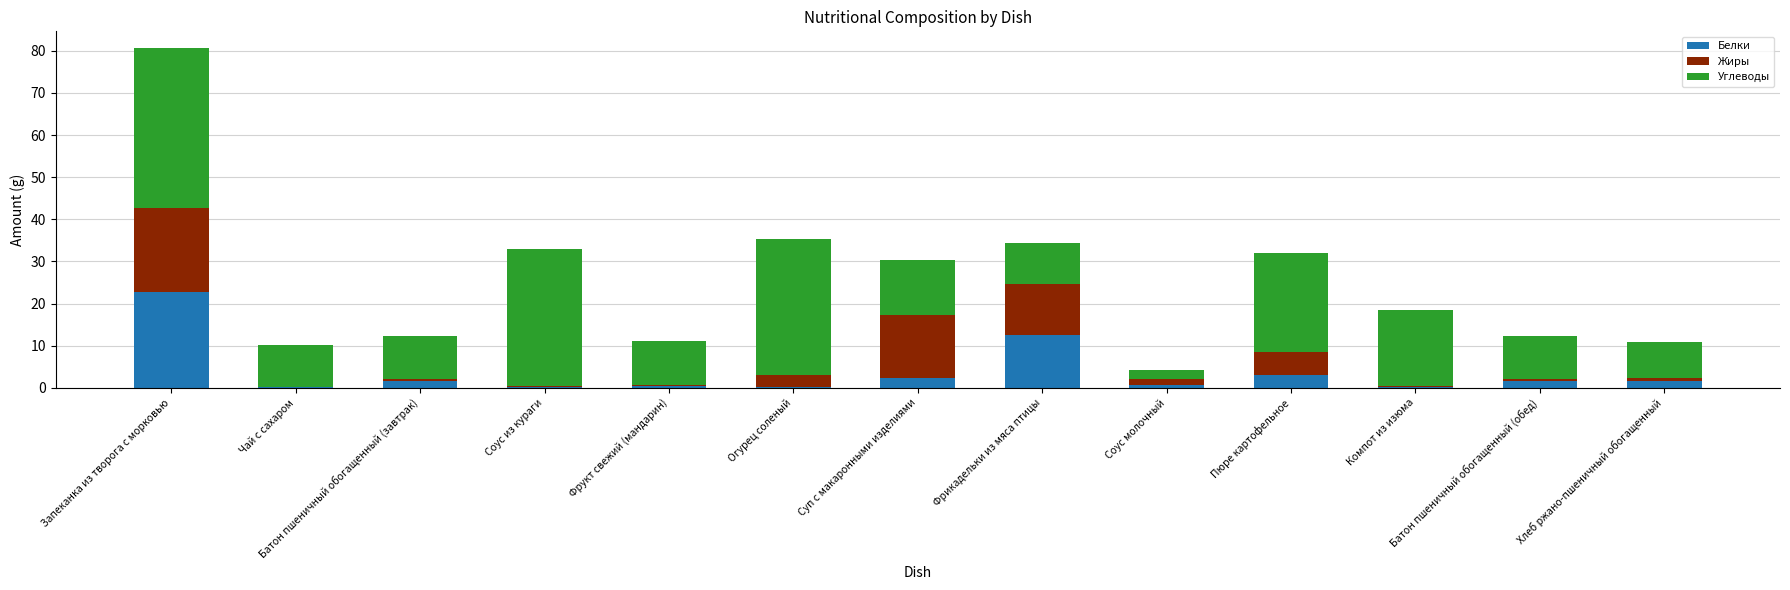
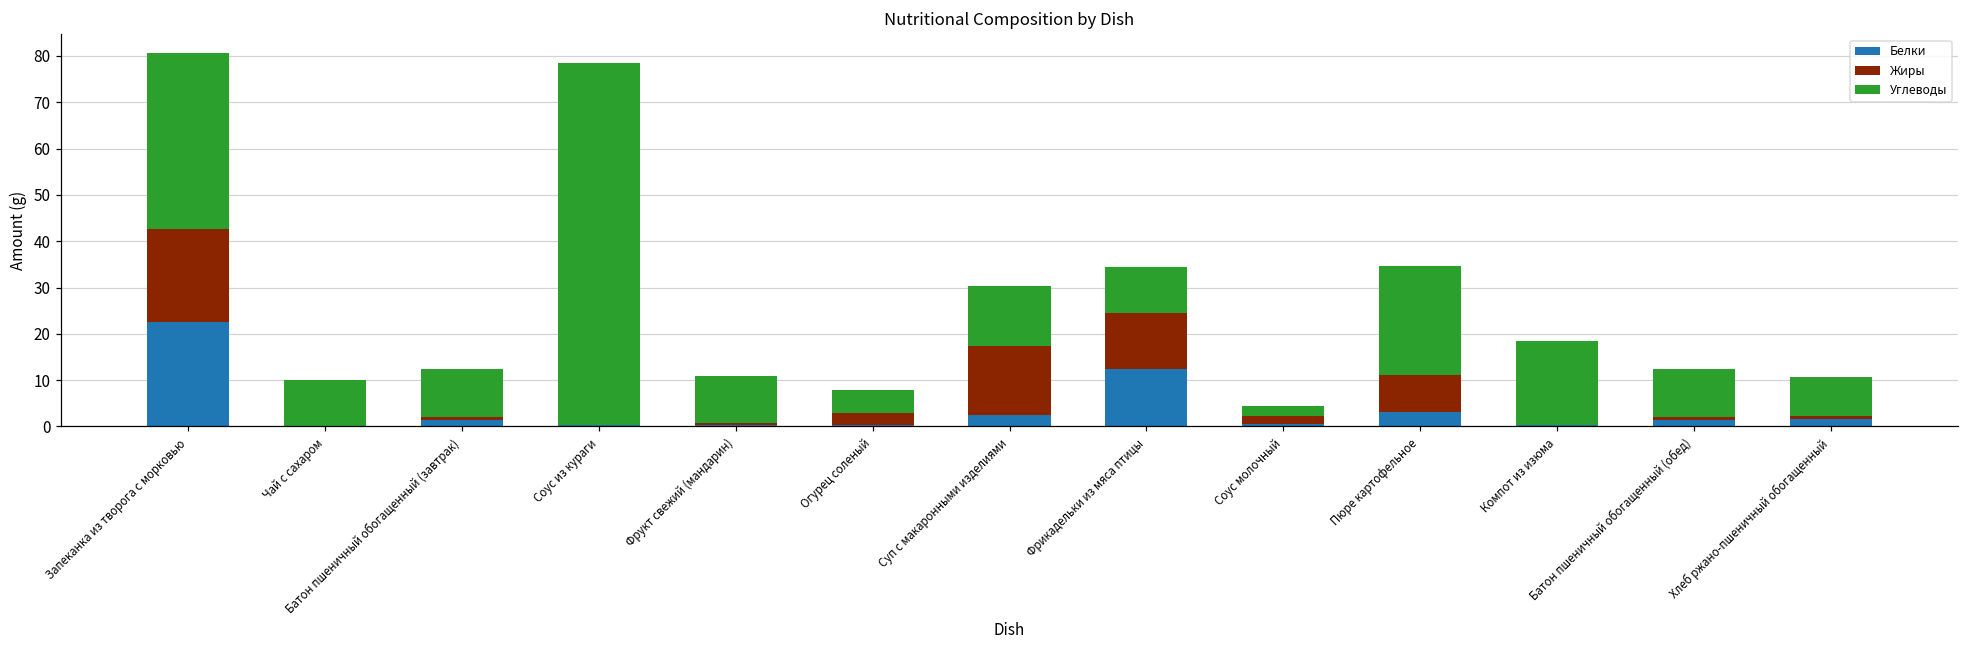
  {
    "Белки": {
      "Запеканка из творога с морковью": 23,
      "Батон пшеничный обогащенный (завтрак)": 2,
      "Суп с макаронными изделиями": 2,
      "Фрикадельки из мяса птицы": 12,
      "Соус молочный": 1,
      "Пюре картофельное": 3,
      "Батон пшеничный обогащенный (обед)": 2,
      "Хлеб ржано-пшеничный обогащенный": 2
    },
    "Жиры": {
      "Запеканка из творога с морковью": 20,
      "Чай с сахаром": 0,
      "Огурец соленый": 3,
      "Суп с макаронными изделиями": 15,
      "Фрикадельки из мяса птицы": 12,
      "Соус молочный": 2,
-     "Пюре картофельное": 5,
+     "Пюре картофельное": 8,
      "Хлеб ржано-пшеничный обогащенный": 1
    },
    "Углеводы": {
      "Запеканка из творога с морковью": 38,
      "Чай с сахаром": 10,
      "Батон пшеничный обогащенный (завтрак)": 10,
-     "Соус из кураги": 33,
+     "Соус из кураги": 78,
      "Фрукт свежий (мандарин)": 10,
-     "Огурец соленый": 32,
+     "Огурец соленый": 5,
      "Суп с макаронными изделиями": 13,
      "Фрикадельки из мяса птицы": 10,
      "Соус молочный": 2,
      "Пюре картофельное": 23,
      "Компот из изюма": 18,
      "Батон пшеничный обогащенный (обед)": 10,
      "Хлеб ржано-пшеничный обогащенный": 9
    }
  }
